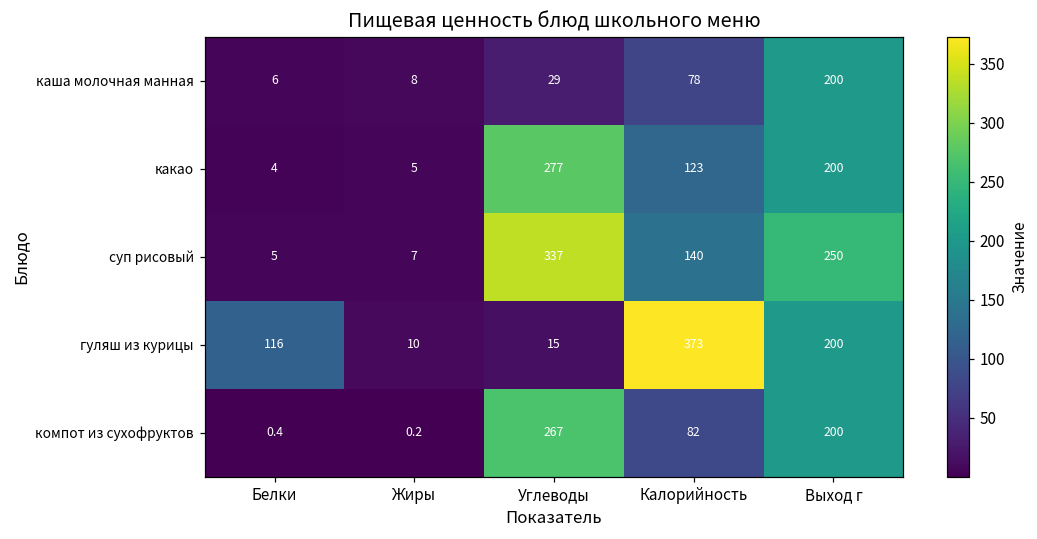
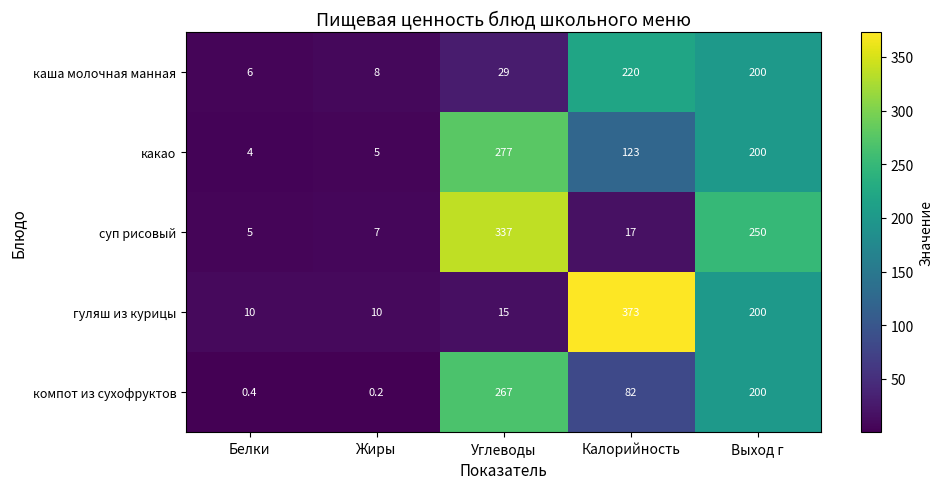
  {
    "каша молочная манная": {
      "Белки": 6,
      "Жиры": 8,
      "Углеводы": 29,
-     "Калорийность": 78,
+     "Калорийность": 220,
      "Выход г": 200
    },
    "какао": {
      "Белки": 4,
      "Жиры": 5,
      "Углеводы": 277,
      "Калорийность": 123,
      "Выход г": 200
    },
    "суп рисовый": {
      "Белки": 5,
      "Жиры": 7,
      "Углеводы": 337,
-     "Калорийность": 140,
+     "Калорийность": 17,
      "Выход г": 250
    },
    "гуляш из курицы": {
-     "Белки": 116,
+     "Белки": 10,
      "Жиры": 10,
      "Углеводы": 15,
      "Калорийность": 373,
      "Выход г": 200
    },
    "компот из сухофруктов": {
      "Белки": 0.4,
      "Жиры": 0.2,
      "Углеводы": 267,
      "Калорийность": 82,
      "Выход г": 200
    }
  }
